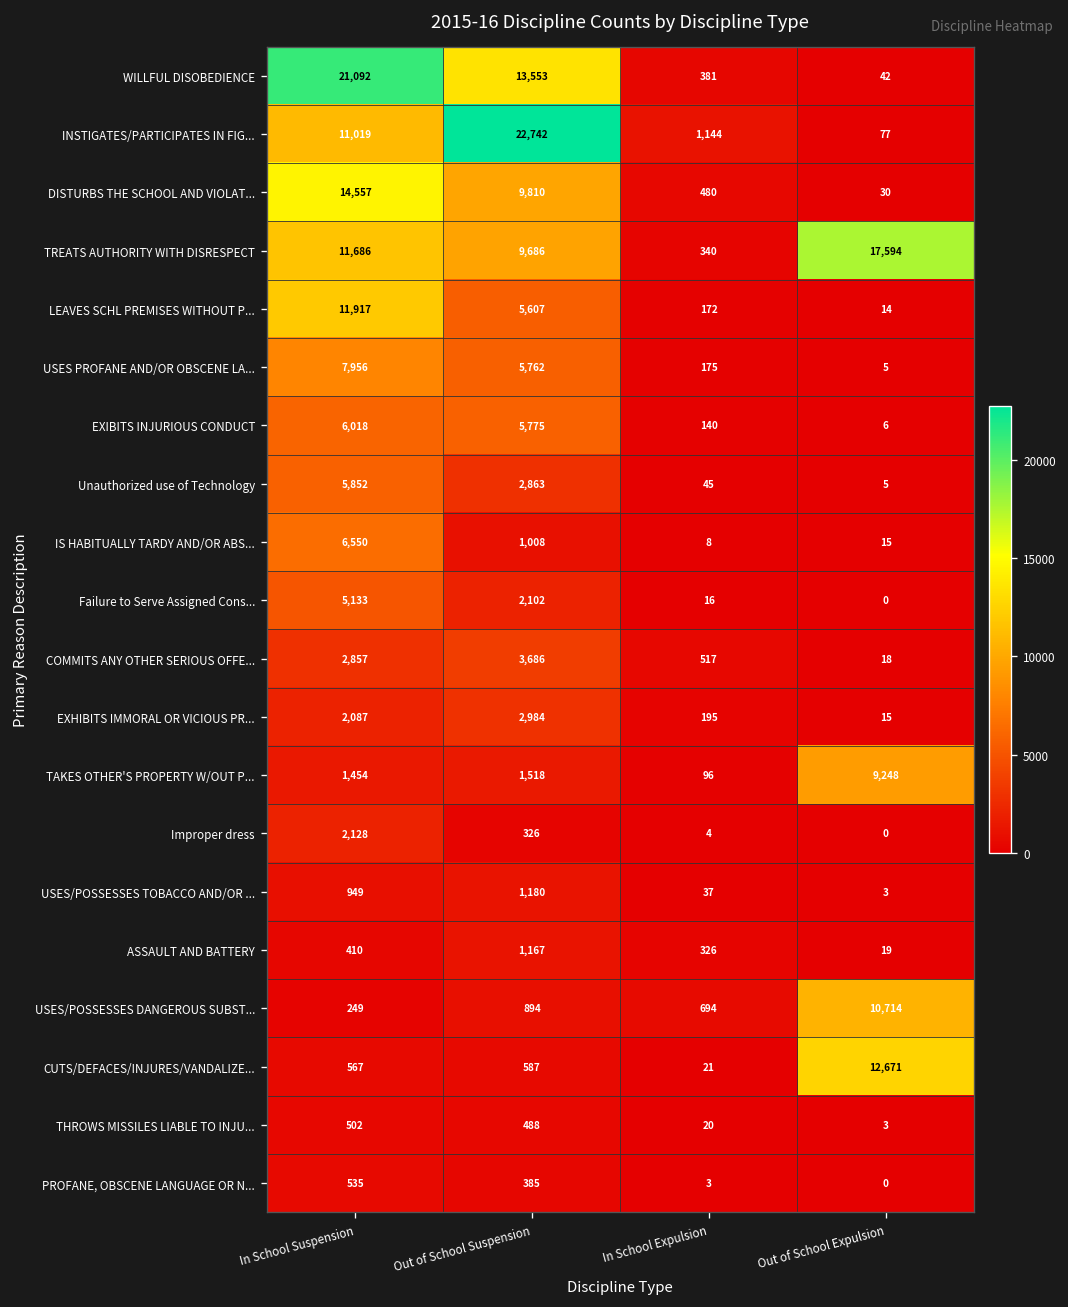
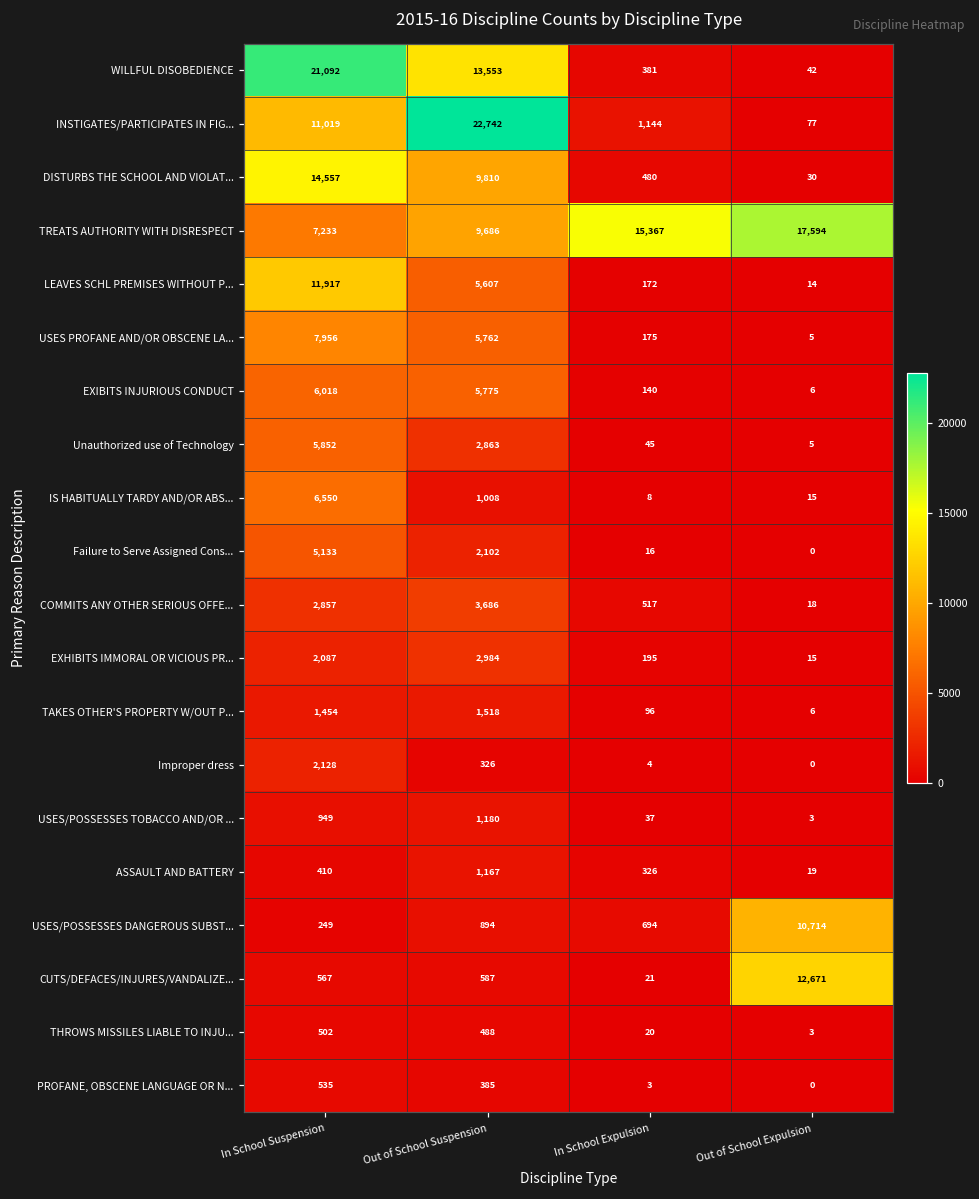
  {
    "WILLFUL DISOBEDIENCE": {
      "In School Suspension": "21,092",
      "Out of School Suspension": "13,553",
      "In School Expulsion": "381",
      "Out of School Expulsion": "42"
    },
    "INSTIGATES/PARTICIPATES IN FIG...": {
      "In School Suspension": "11,019",
      "Out of School Suspension": "22,742",
      "In School Expulsion": "1,144",
      "Out of School Expulsion": "77"
    },
    "DISTURBS THE SCHOOL AND VIOLAT...": {
      "In School Suspension": "14,557",
      "Out of School Suspension": "9,810",
      "In School Expulsion": "480",
      "Out of School Expulsion": "30"
    },
    "TREATS AUTHORITY WITH DISRESPECT": {
-     "In School Suspension": "11,686",
+     "In School Suspension": "7,233",
      "Out of School Suspension": "9,686",
-     "In School Expulsion": "340",
+     "In School Expulsion": "15,367",
      "Out of School Expulsion": "17,594"
    },
    "LEAVES SCHL PREMISES WITHOUT P...": {
      "In School Suspension": "11,917",
      "Out of School Suspension": "5,607",
      "In School Expulsion": "172",
      "Out of School Expulsion": "14"
    },
    "USES PROFANE AND/OR OBSCENE LA...": {
      "In School Suspension": "7,956",
      "Out of School Suspension": "5,762",
      "In School Expulsion": "175",
      "Out of School Expulsion": "5"
    },
    "EXIBITS INJURIOUS CONDUCT": {
      "In School Suspension": "6,018",
      "Out of School Suspension": "5,775",
      "In School Expulsion": "140",
      "Out of School Expulsion": "6"
    },
    "Unauthorized use of Technology": {
      "In School Suspension": "5,852",
      "Out of School Suspension": "2,863",
      "In School Expulsion": "45",
      "Out of School Expulsion": "5"
    },
    "IS HABITUALLY TARDY AND/OR ABS...": {
      "In School Suspension": "6,550",
      "Out of School Suspension": "1,008",
      "In School Expulsion": "8",
      "Out of School Expulsion": "15"
    },
    "Failure to Serve Assigned Cons...": {
      "In School Suspension": "5,133",
      "Out of School Suspension": "2,102",
      "In School Expulsion": "16",
      "Out of School Expulsion": "0"
    },
    "COMMITS ANY OTHER SERIOUS OFFE...": {
      "In School Suspension": "2,857",
      "Out of School Suspension": "3,686",
      "In School Expulsion": "517",
      "Out of School Expulsion": "18"
    },
    "EXHIBITS IMMORAL OR VICIOUS PR...": {
      "In School Suspension": "2,087",
      "Out of School Suspension": "2,984",
      "In School Expulsion": "195",
      "Out of School Expulsion": "15"
    },
    "TAKES OTHER'S PROPERTY W/OUT P...": {
      "In School Suspension": "1,454",
      "Out of School Suspension": "1,518",
      "In School Expulsion": "96",
-     "Out of School Expulsion": "9,248"
+     "Out of School Expulsion": "6"
    },
    "Improper dress": {
      "In School Suspension": "2,128",
      "Out of School Suspension": "326",
      "In School Expulsion": "4",
      "Out of School Expulsion": "0"
    },
    "USES/POSSESSES TOBACCO AND/OR ...": {
      "In School Suspension": "949",
      "Out of School Suspension": "1,180",
      "In School Expulsion": "37",
      "Out of School Expulsion": "3"
    },
    "ASSAULT AND BATTERY": {
      "In School Suspension": "410",
      "Out of School Suspension": "1,167",
      "In School Expulsion": "326",
      "Out of School Expulsion": "19"
    },
    "USES/POSSESSES DANGEROUS SUBST...": {
      "In School Suspension": "249",
      "Out of School Suspension": "894",
      "In School Expulsion": "694",
      "Out of School Expulsion": "10,714"
    },
    "CUTS/DEFACES/INJURES/VANDALIZE...": {
      "In School Suspension": "567",
      "Out of School Suspension": "587",
      "In School Expulsion": "21",
      "Out of School Expulsion": "12,671"
    },
    "THROWS MISSILES LIABLE TO INJU...": {
      "In School Suspension": "502",
      "Out of School Suspension": "488",
      "In School Expulsion": "20",
      "Out of School Expulsion": "3"
    },
    "PROFANE, OBSCENE LANGUAGE OR N...": {
      "In School Suspension": "535",
      "Out of School Suspension": "385",
      "In School Expulsion": "3",
      "Out of School Expulsion": "0"
    }
  }
